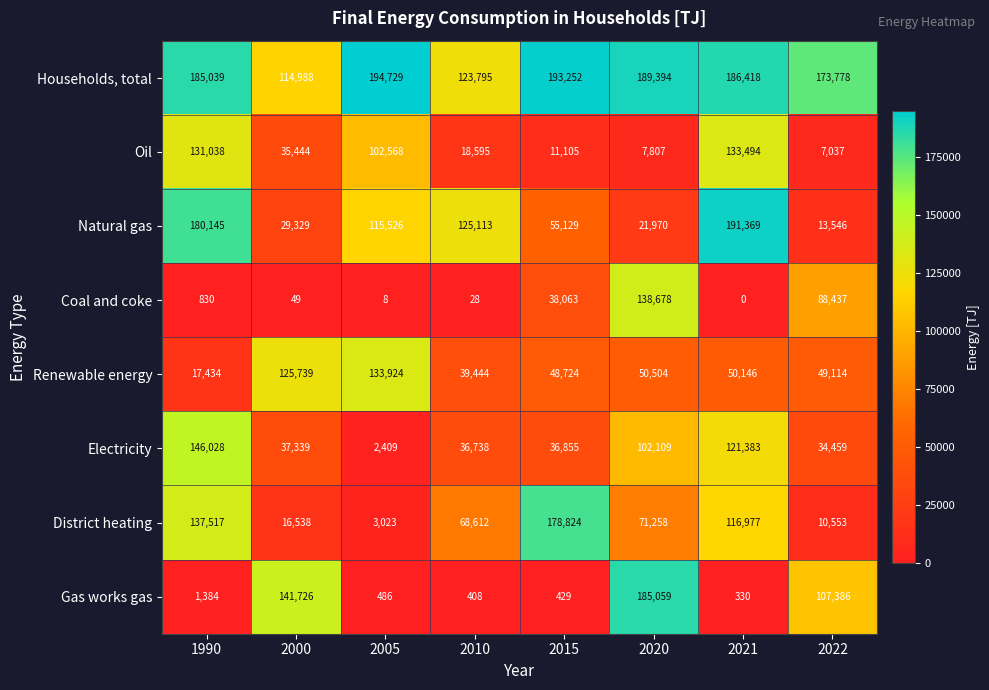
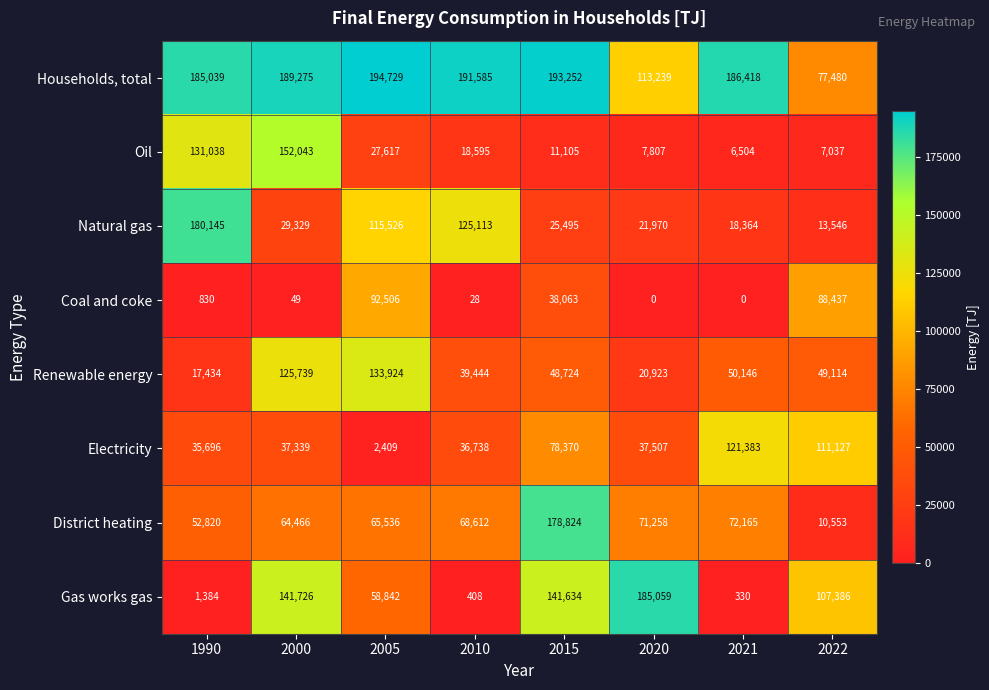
  {
    "Households, total": {
      "1990": "185,039",
-     "2000": "114,988",
+     "2000": "189,275",
      "2005": "194,729",
-     "2010": "123,795",
+     "2010": "191,585",
      "2015": "193,252",
-     "2020": "189,394",
+     "2020": "113,239",
      "2021": "186,418",
-     "2022": "173,778"
+     "2022": "77,480"
    },
    "Oil": {
      "1990": "131,038",
-     "2000": "35,444",
-     "2005": "102,568",
+     "2000": "152,043",
+     "2005": "27,617",
      "2010": "18,595",
      "2015": "11,105",
      "2020": "7,807",
-     "2021": "133,494",
+     "2021": "6,504",
      "2022": "7,037"
    },
    "Natural gas": {
      "1990": "180,145",
      "2000": "29,329",
      "2005": "115,526",
      "2010": "125,113",
-     "2015": "55,129",
+     "2015": "25,495",
      "2020": "21,970",
-     "2021": "191,369",
+     "2021": "18,364",
      "2022": "13,546"
    },
    "Coal and coke": {
      "1990": "830",
      "2000": "49",
-     "2005": "8",
+     "2005": "92,506",
      "2010": "28",
      "2015": "38,063",
-     "2020": "138,678",
+     "2020": "0",
      "2021": "0",
      "2022": "88,437"
    },
    "Renewable energy": {
      "1990": "17,434",
      "2000": "125,739",
      "2005": "133,924",
      "2010": "39,444",
      "2015": "48,724",
-     "2020": "50,504",
+     "2020": "20,923",
      "2021": "50,146",
      "2022": "49,114"
    },
    "Electricity": {
-     "1990": "146,028",
+     "1990": "35,696",
      "2000": "37,339",
      "2005": "2,409",
      "2010": "36,738",
-     "2015": "36,855",
-     "2020": "102,109",
+     "2015": "78,370",
+     "2020": "37,507",
      "2021": "121,383",
-     "2022": "34,459"
+     "2022": "111,127"
    },
    "District heating": {
-     "1990": "137,517",
-     "2000": "16,538",
-     "2005": "3,023",
+     "1990": "52,820",
+     "2000": "64,466",
+     "2005": "65,536",
      "2010": "68,612",
      "2015": "178,824",
      "2020": "71,258",
-     "2021": "116,977",
+     "2021": "72,165",
      "2022": "10,553"
    },
    "Gas works gas": {
      "1990": "1,384",
      "2000": "141,726",
-     "2005": "486",
+     "2005": "58,842",
      "2010": "408",
-     "2015": "429",
+     "2015": "141,634",
      "2020": "185,059",
      "2021": "330",
      "2022": "107,386"
    }
  }
